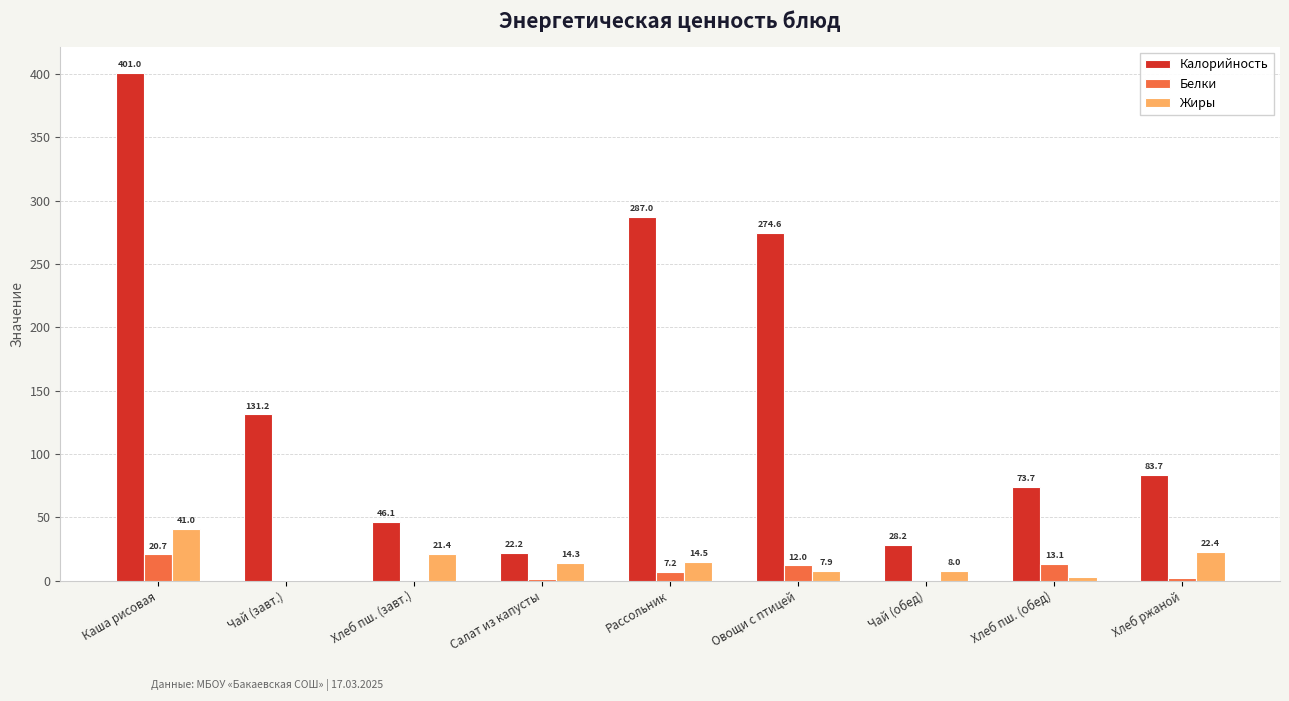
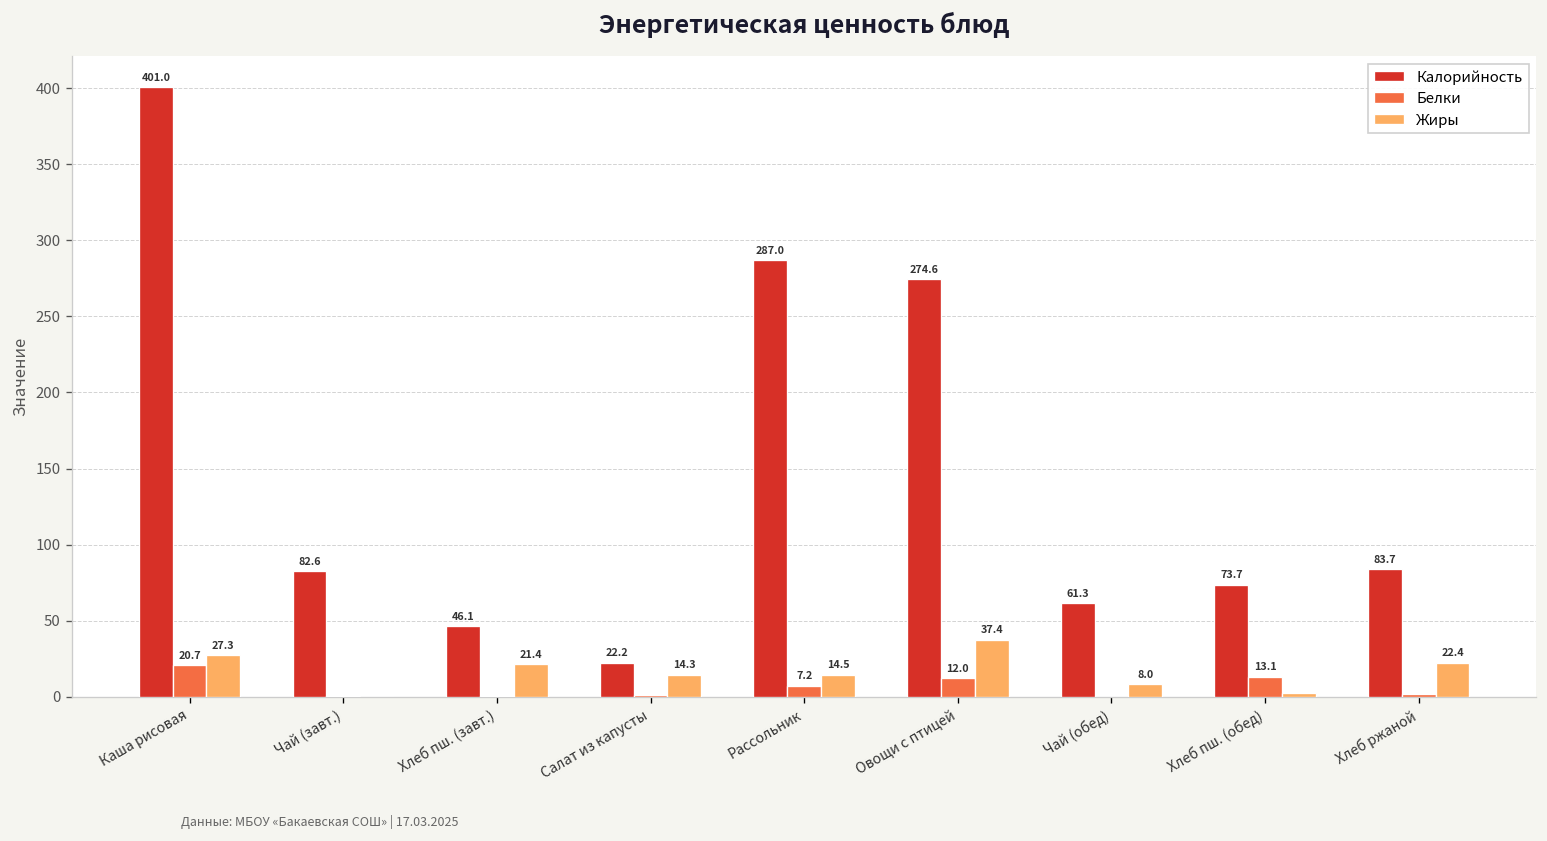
  {
    "Калорийность": {
      "Каша рисовая": 401.0,
-     "Чай (завт.)": 131.2,
+     "Чай (завт.)": 82.6,
      "Хлеб пш. (завт.)": 46.1,
      "Салат из капусты": 22.2,
      "Рассольник": 287.0,
      "Овощи с птицей": 274.6,
-     "Чай (обед)": 28.2,
+     "Чай (обед)": 61.3,
      "Хлеб пш. (обед)": 73.7,
      "Хлеб ржаной": 83.7
    },
    "Белки": {
      "Каша рисовая": 20.7,
      "Рассольник": 7.2,
      "Овощи с птицей": 12.0,
      "Хлеб пш. (обед)": 13.1
    },
    "Жиры": {
-     "Каша рисовая": 41.0,
+     "Каша рисовая": 27.3,
      "Хлеб пш. (завт.)": 21.4,
      "Салат из капусты": 14.3,
      "Рассольник": 14.5,
-     "Овощи с птицей": 7.9,
+     "Овощи с птицей": 37.4,
      "Чай (обед)": 8.0,
      "Хлеб ржаной": 22.4
    }
  }
